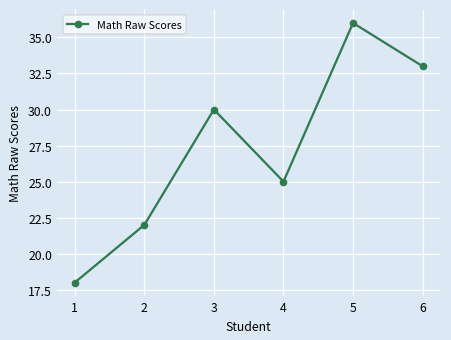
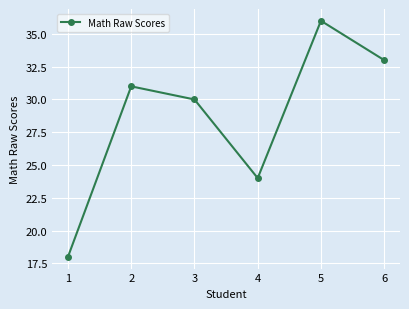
  {
    "1": 18,
-   "2": 22,
+   "2": 31,
    "3": 30,
-   "4": 25,
+   "4": 24,
    "5": 36,
    "6": 33
  }
